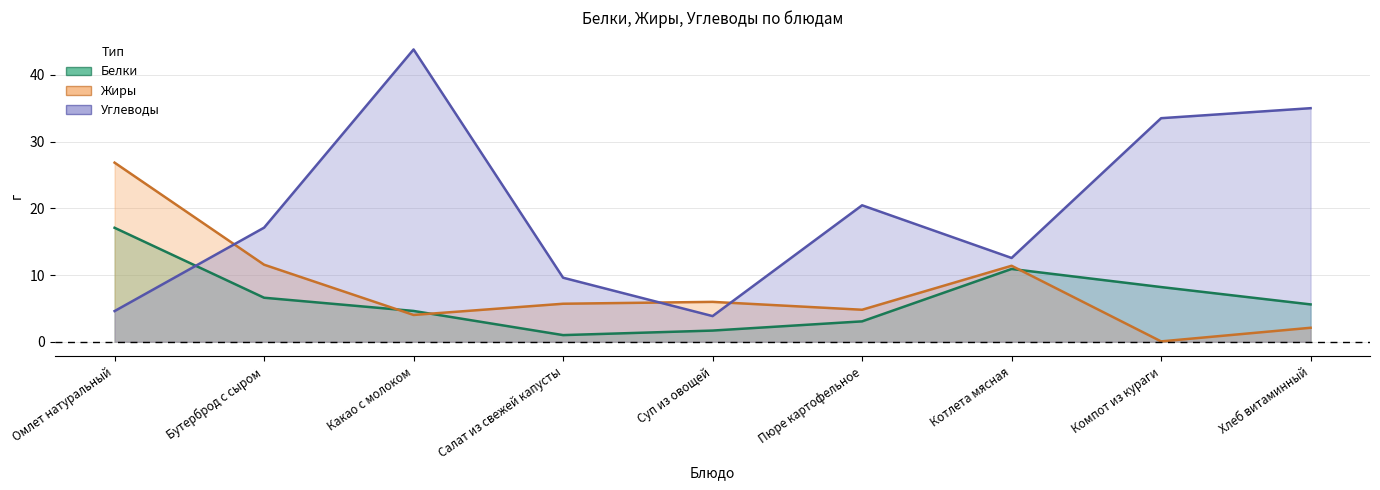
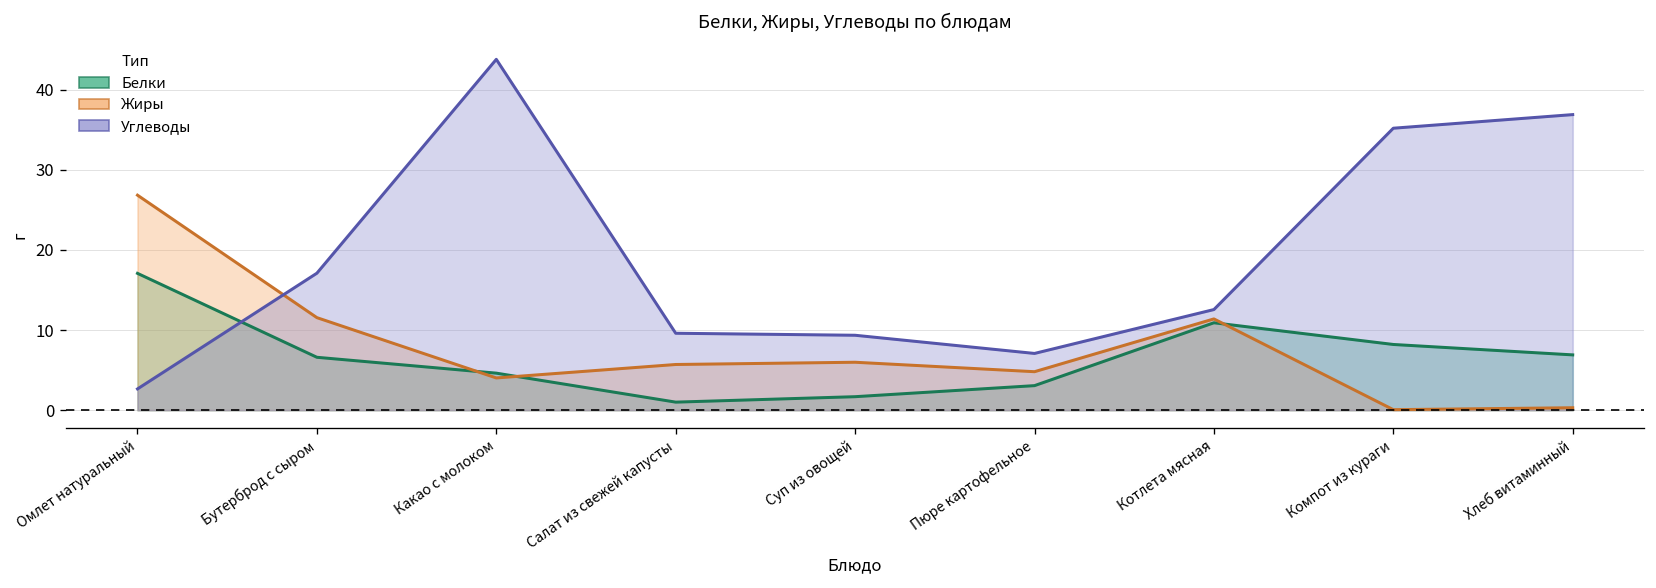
  {
    "Белки": {
      "Омлет натуральный": 17,
      "Бутерброд с сыром": 7,
      "Какао с молоком": 5,
      "Салат из свежей капусты": 1,
      "Суп из овощей": 2,
      "Пюре картофельное": 3,
      "Котлета мясная": 11,
      "Компот из кураги": 8,
-     "Хлеб витаминный": 6
+     "Хлеб витаминный": 7
    },
    "Жиры": {
      "Омлет натуральный": 27,
      "Бутерброд с сыром": 12,
      "Какао с молоком": 4,
      "Салат из свежей капусты": 6,
      "Суп из овощей": 6,
      "Пюре картофельное": 5,
      "Котлета мясная": 11,
      "Компот из кураги": 0,
-     "Хлеб витаминный": 2
+     "Хлеб витаминный": 0
    },
    "Углеводы": {
-     "Омлет натуральный": 5,
+     "Омлет натуральный": 3,
      "Бутерброд с сыром": 17,
      "Какао с молоком": 44,
      "Салат из свежей капусты": 10,
-     "Суп из овощей": 4,
-     "Пюре картофельное": 20,
+     "Суп из овощей": 9,
+     "Пюре картофельное": 7,
      "Котлета мясная": 13,
-     "Компот из кураги": 34,
-     "Хлеб витаминный": 35
+     "Компот из кураги": 35,
+     "Хлеб витаминный": 37
    }
  }
